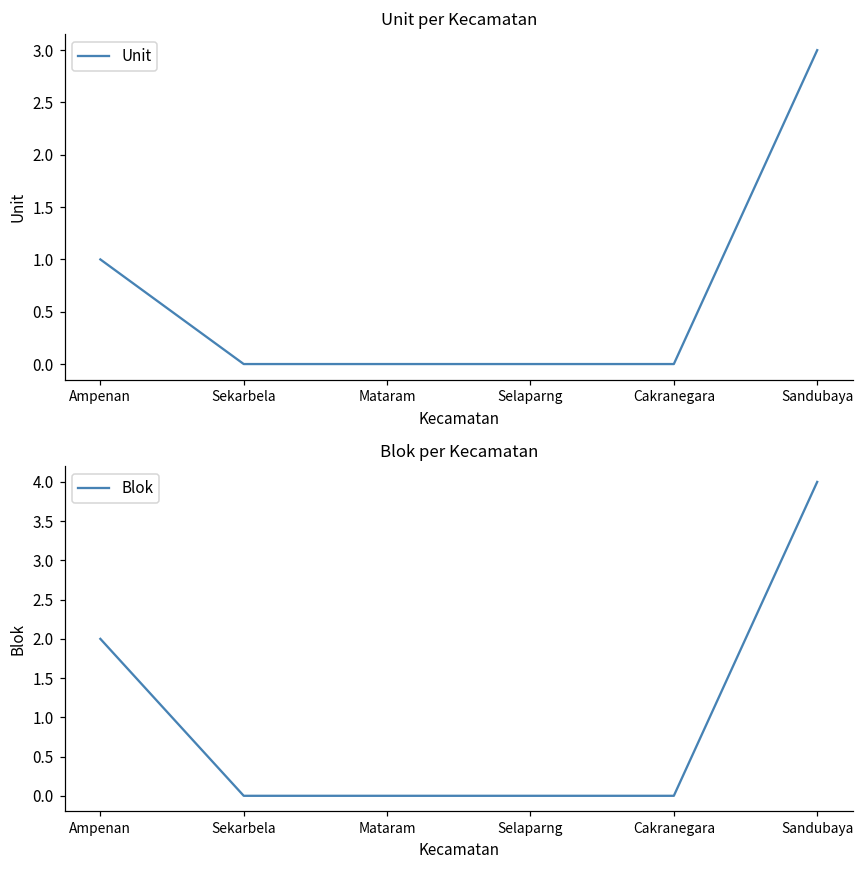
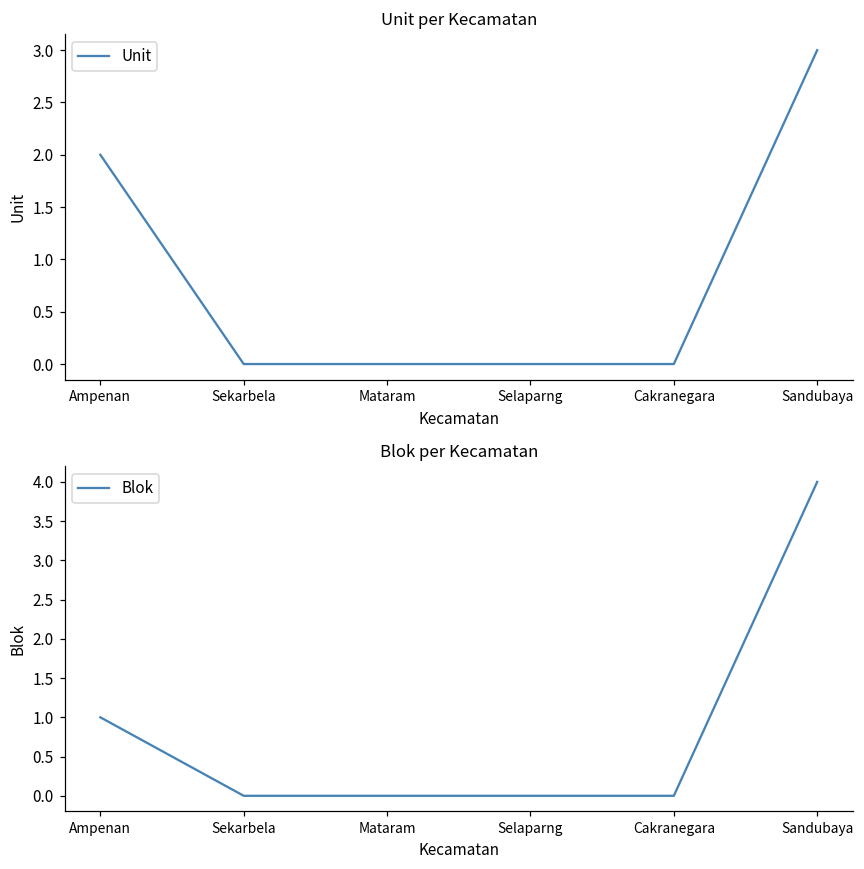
  {
    "Unit per Kecamatan": {
-     "Ampenan": 1,
+     "Ampenan": 2,
      "Sekarbela": 0,
      "Mataram": 0,
      "Selaparng": 0,
      "Cakranegara": 0,
      "Sandubaya": 3
    },
    "Blok per Kecamatan": {
-     "Ampenan": 2,
+     "Ampenan": 1,
      "Sekarbela": 0,
      "Mataram": 0,
      "Selaparng": 0,
      "Cakranegara": 0,
      "Sandubaya": 4
    }
  }
